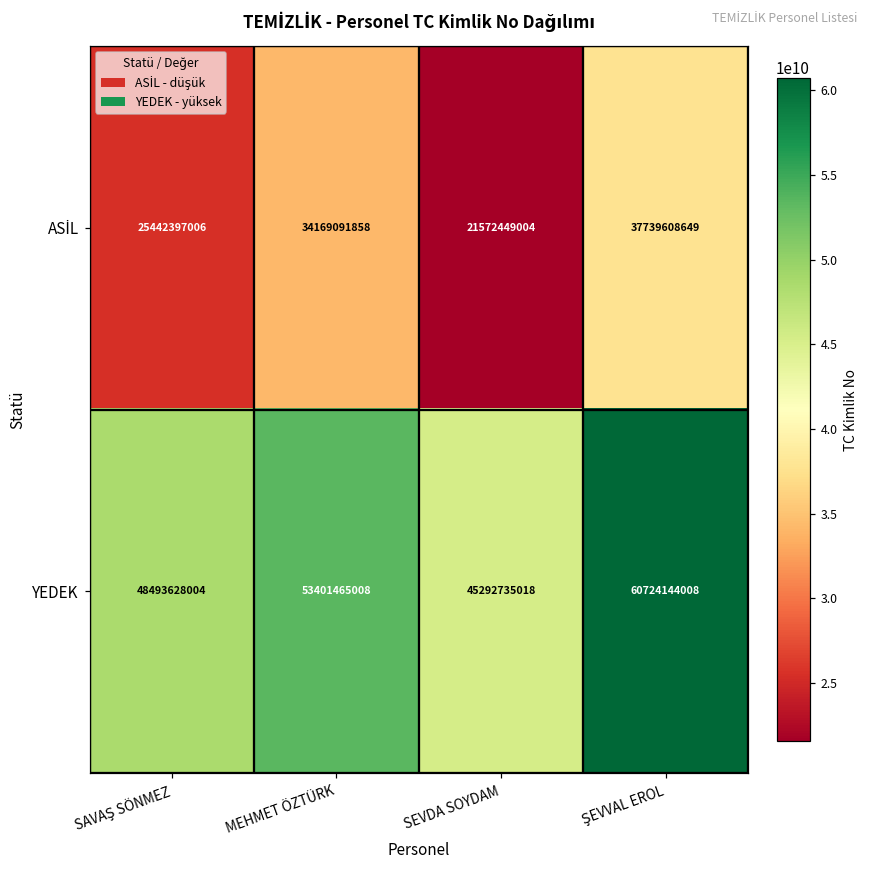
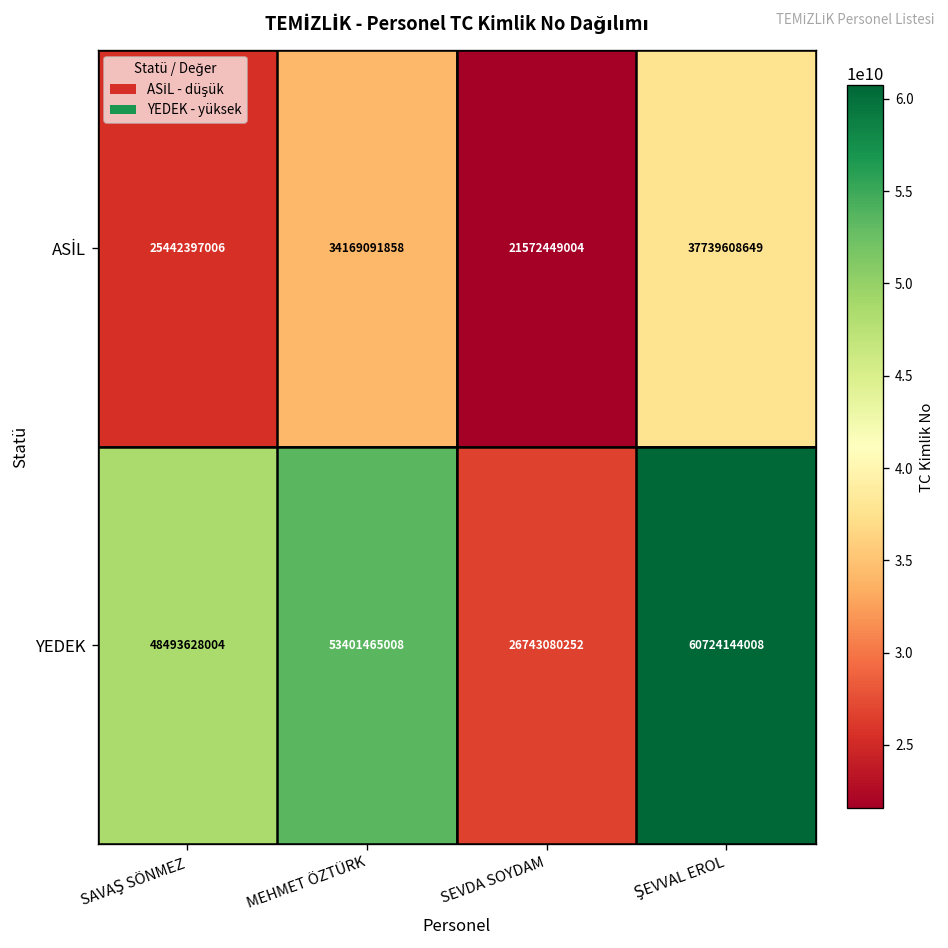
  {
    "ASİL": {
      "SAVAŞ SÖNMEZ": 25442397006,
      "MEHMET ÖZTÜRK": 34169091858,
      "SEVDA SOYDAM": 21572449004,
      "ŞEVVAL EROL": 37739608649
    },
    "YEDEK": {
      "SAVAŞ SÖNMEZ": 48493628004,
      "MEHMET ÖZTÜRK": 53401465008,
-     "SEVDA SOYDAM": 45292735018,
+     "SEVDA SOYDAM": 26743080252,
      "ŞEVVAL EROL": 60724144008
    }
  }
